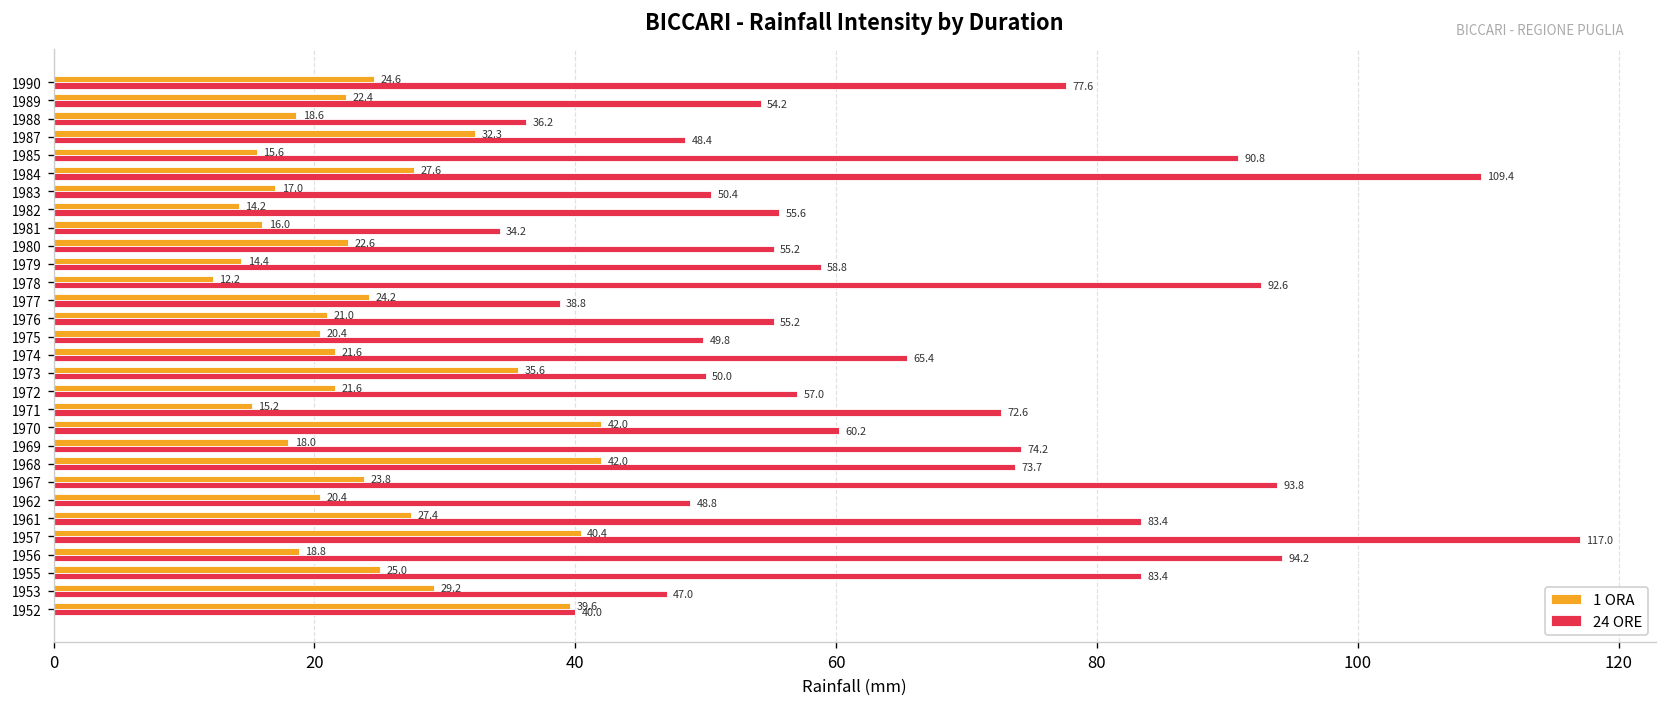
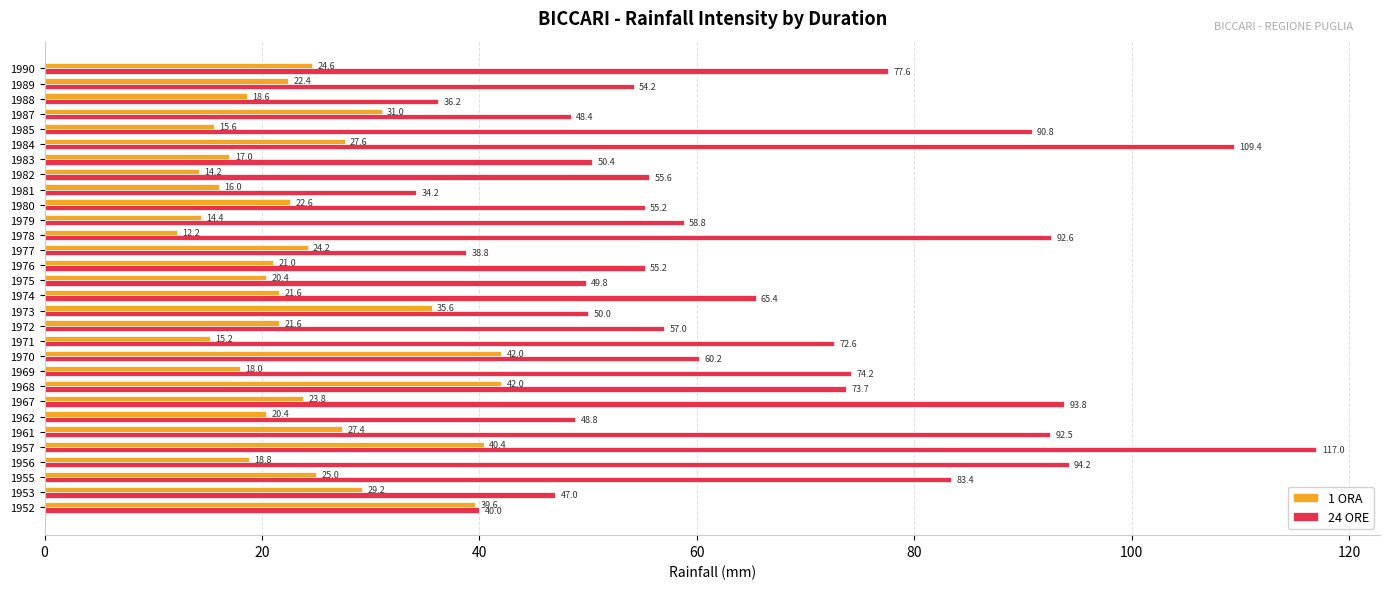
  {
    "1 ORA": {
      "1990": 24.6,
      "1989": 22.4,
      "1988": 18.6,
-     "1987": 32.3,
+     "1987": 31.0,
      "1985": 15.6,
      "1984": 27.6,
      "1983": 17.0,
      "1982": 14.2,
      "1981": 16.0,
      "1980": 22.6,
      "1979": 14.4,
      "1978": 12.2,
      "1977": 24.2,
      "1976": 21.0,
      "1975": 20.4,
      "1974": 21.6,
      "1973": 35.6,
      "1972": 21.6,
      "1971": 15.2,
      "1970": 42.0,
      "1969": 18.0,
      "1968": 42.0,
      "1967": 23.8,
      "1962": 20.4,
      "1961": 27.4,
      "1957": 40.4,
      "1956": 18.8,
      "1955": 25.0,
      "1953": 29.2
    },
    "24 ORE": {
      "1990": 77.6,
      "1989": 54.2,
      "1988": 36.2,
      "1987": 48.4,
      "1985": 90.8,
      "1984": 109.4,
      "1983": 50.4,
      "1982": 55.6,
      "1981": 34.2,
      "1980": 55.2,
      "1979": 58.8,
      "1978": 92.6,
      "1977": 38.8,
      "1976": 55.2,
      "1975": 49.8,
      "1974": 65.4,
      "1973": 50.0,
      "1972": 57.0,
      "1971": 72.6,
      "1970": 60.2,
      "1969": 74.2,
      "1968": 73.7,
      "1967": 93.8,
      "1962": 48.8,
-     "1961": 83.4,
+     "1961": 92.5,
      "1957": 117.0,
      "1956": 94.2,
      "1955": 83.4,
      "1953": 47.0
    }
  }
